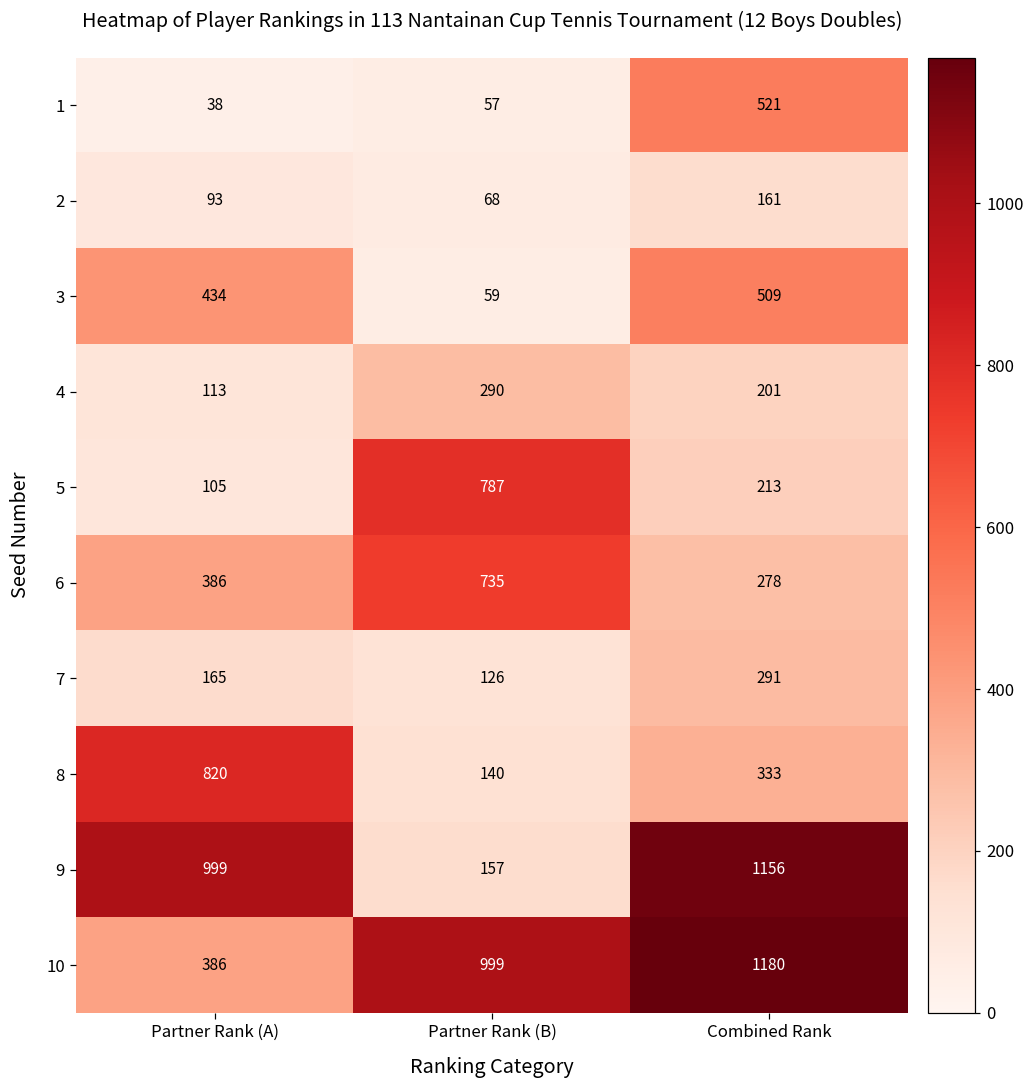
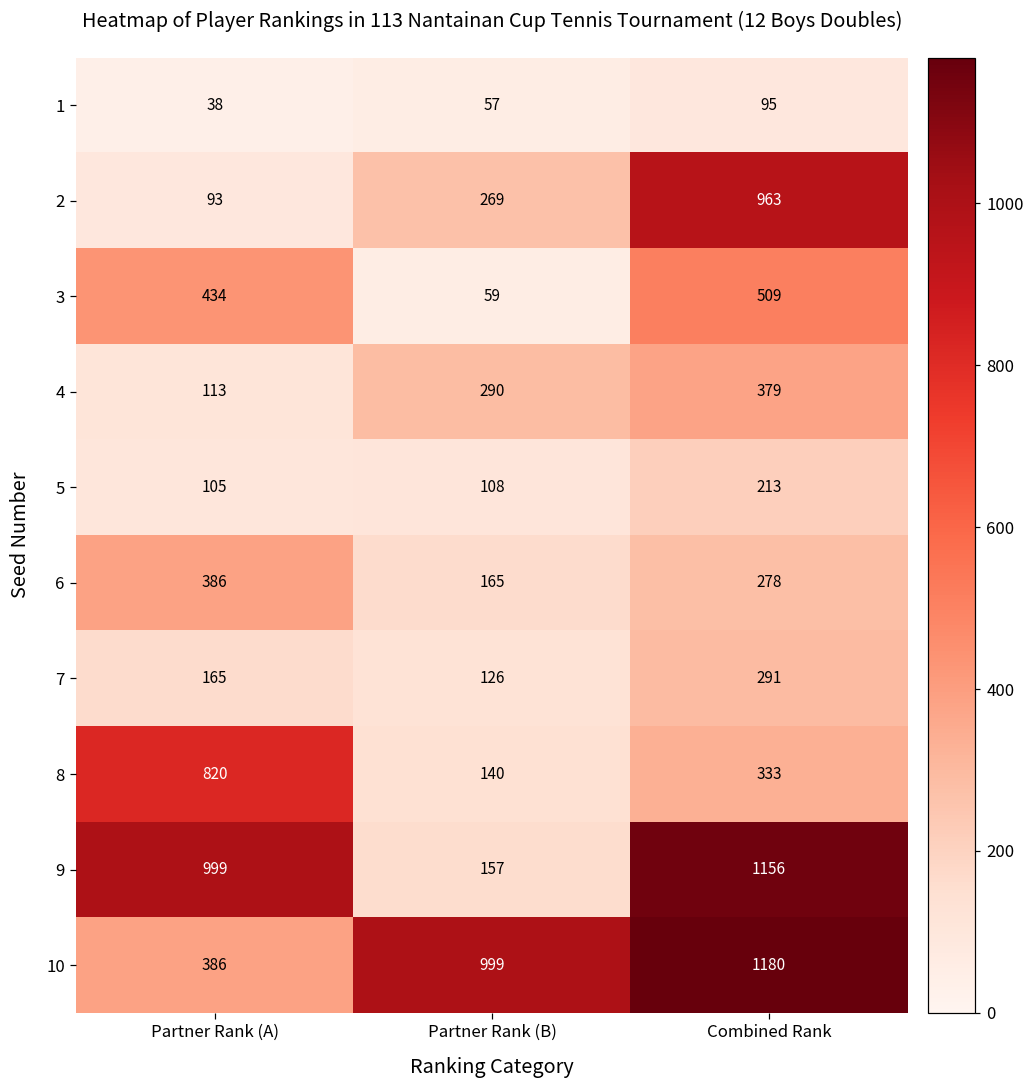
  {
    "1": {
      "Partner Rank (A)": 38,
      "Partner Rank (B)": 57,
-     "Combined Rank": 521
+     "Combined Rank": 95
    },
    "2": {
      "Partner Rank (A)": 93,
-     "Partner Rank (B)": 68,
-     "Combined Rank": 161
+     "Partner Rank (B)": 269,
+     "Combined Rank": 963
    },
    "3": {
      "Partner Rank (A)": 434,
      "Partner Rank (B)": 59,
      "Combined Rank": 509
    },
    "4": {
      "Partner Rank (A)": 113,
      "Partner Rank (B)": 290,
-     "Combined Rank": 201
+     "Combined Rank": 379
    },
    "5": {
      "Partner Rank (A)": 105,
-     "Partner Rank (B)": 787,
+     "Partner Rank (B)": 108,
      "Combined Rank": 213
    },
    "6": {
      "Partner Rank (A)": 386,
-     "Partner Rank (B)": 735,
+     "Partner Rank (B)": 165,
      "Combined Rank": 278
    },
    "7": {
      "Partner Rank (A)": 165,
      "Partner Rank (B)": 126,
      "Combined Rank": 291
    },
    "8": {
      "Partner Rank (A)": 820,
      "Partner Rank (B)": 140,
      "Combined Rank": 333
    },
    "9": {
      "Partner Rank (A)": 999,
      "Partner Rank (B)": 157,
      "Combined Rank": 1156
    },
    "10": {
      "Partner Rank (A)": 386,
      "Partner Rank (B)": 999,
      "Combined Rank": 1180
    }
  }
